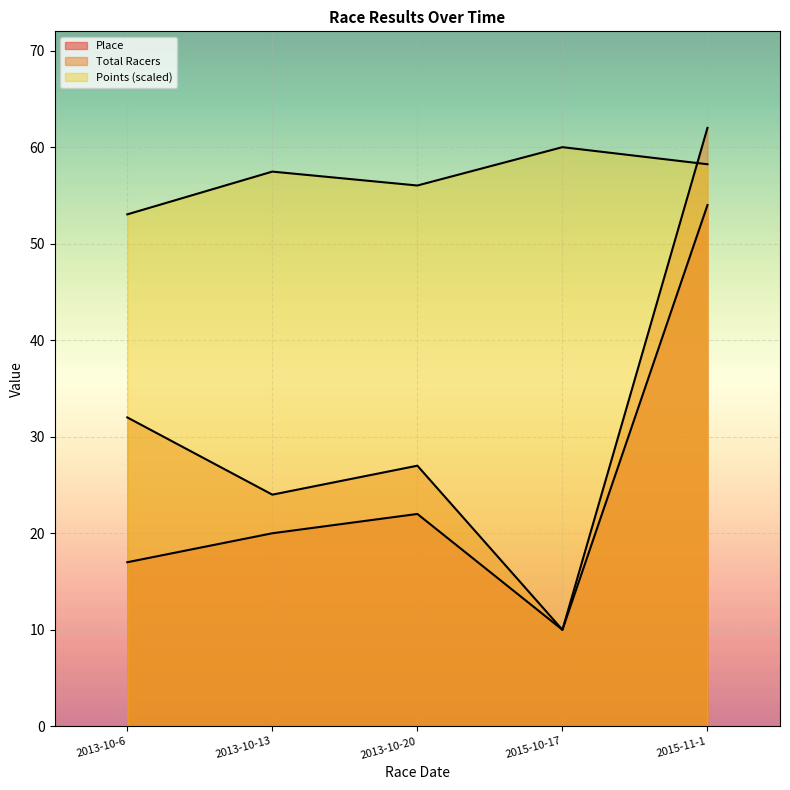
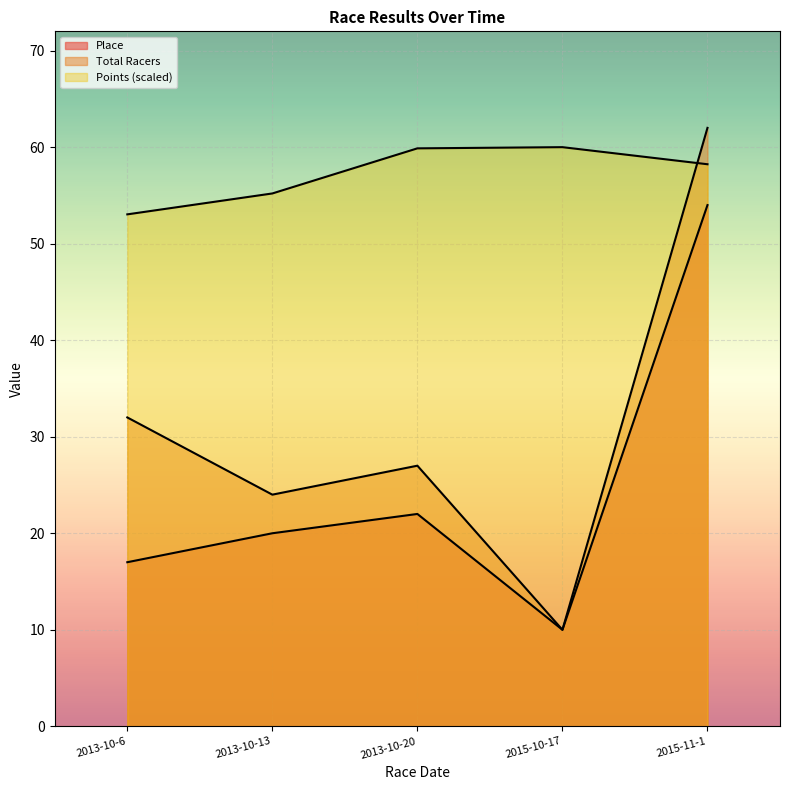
  {
    "Points (scaled)": {
      "2013-10-6": 53,
-     "2013-10-13": 57,
-     "2013-10-20": 56,
+     "2013-10-13": 55,
+     "2013-10-20": 60,
      "2015-10-17": 60,
      "2015-11-1": 58
    }
  }
